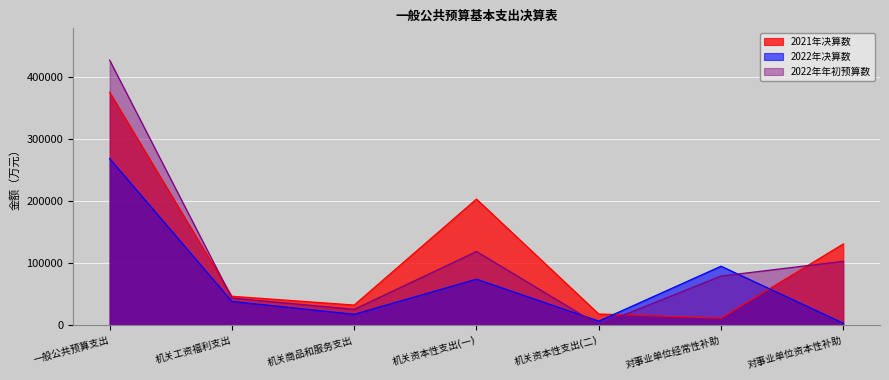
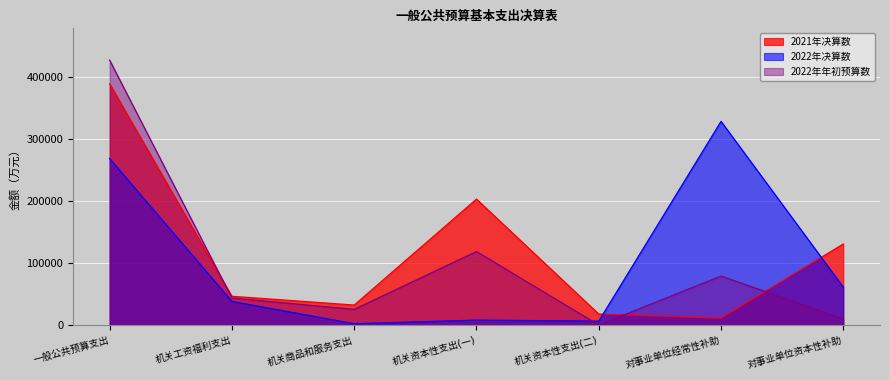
  {
    "2021年决算数": {
-     "一般公共预算支出": 380000,
+     "一般公共预算支出": 390000,
      "机关商品和服务支出": 30000,
      "机关资本性支出(一)": 200000,
      "机关资本性支出(二)": 20000,
      "对事业单位经常性补助": 10000,
      "对事业单位资本性补助": 130000
    },
    "2022年决算数": {
      "一般公共预算支出": 270000,
      "机关工资福利支出": 40000,
-     "机关商品和服务支出": 20000,
-     "机关资本性支出(一)": 70000,
+     "机关商品和服务支出": 0,
+     "机关资本性支出(一)": 10000,
      "机关资本性支出(二)": 10000,
-     "对事业单位经常性补助": 100000,
-     "对事业单位资本性补助": 0
+     "对事业单位经常性补助": 330000,
+     "对事业单位资本性补助": 60000
    },
    "2022年年初预算数": {
      "一般公共预算支出": 430000,
      "机关商品和服务支出": 30000,
      "机关资本性支出(一)": 120000,
      "机关资本性支出(二)": 0,
      "对事业单位经常性补助": 80000,
-     "对事业单位资本性补助": 100000
+     "对事业单位资本性补助": 10000
    }
  }
